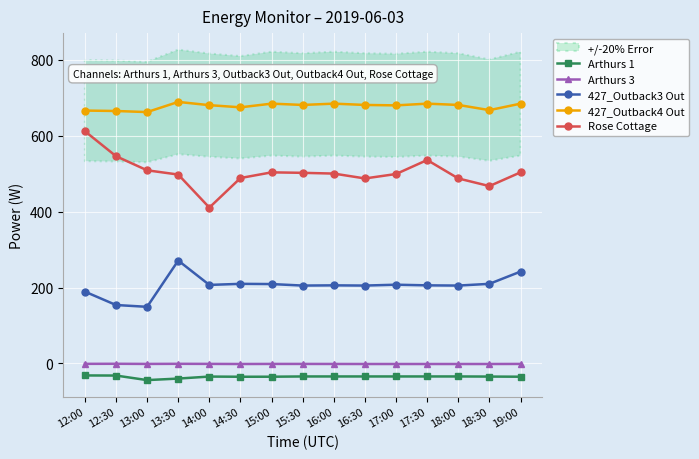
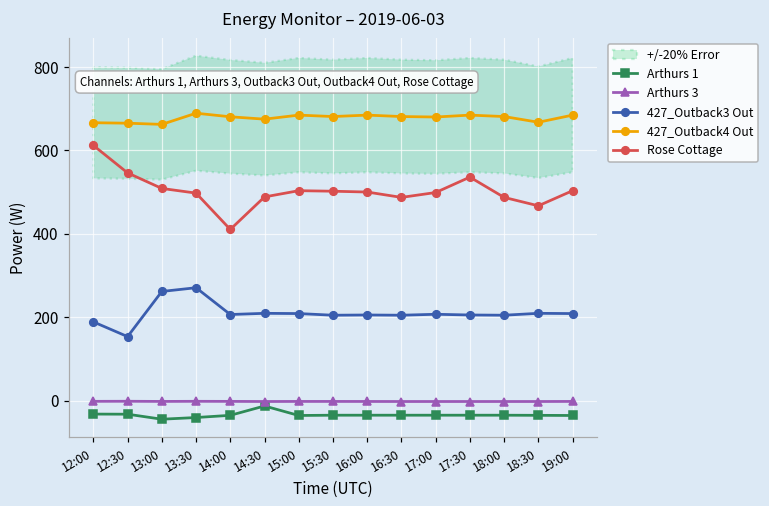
  {
    "Arthurs 1": {
      "12:00": -30,
      "12:30": -30,
      "13:00": -40,
      "13:30": -40,
      "14:00": -30,
-     "14:30": -40,
+     "14:30": -10,
      "15:00": -40,
      "15:30": -30,
      "16:00": -30,
      "16:30": -30,
      "17:00": -30,
      "17:30": -30,
      "18:00": -30,
      "18:30": -30,
      "19:00": -40
    },
    "Arthurs 3": {
      "12:00": 0,
      "12:30": 0,
      "13:00": 0,
      "13:30": 0,
      "14:00": 0,
      "14:30": 0,
      "15:00": 0,
      "15:30": 0,
      "16:00": 0,
      "16:30": 0,
      "17:00": 0,
      "17:30": 0,
      "18:00": 0,
      "18:30": 0,
      "19:00": 0
    },
    "427_Outback3 Out": {
      "12:00": 190,
      "12:30": 150,
-     "13:00": 150,
+     "13:00": 260,
      "13:30": 270,
      "14:00": 210,
      "14:30": 210,
      "15:00": 210,
      "15:30": 210,
      "16:00": 210,
      "16:30": 210,
      "17:00": 210,
      "17:30": 210,
      "18:00": 210,
      "18:30": 210,
-     "19:00": 240
+     "19:00": 210
    },
    "427_Outback4 Out": {
      "12:00": 670,
      "12:30": 670,
      "13:00": 660,
      "13:30": 690,
      "14:00": 680,
      "14:30": 680,
      "15:00": 680,
      "15:30": 680,
      "16:00": 680,
      "16:30": 680,
      "17:00": 680,
      "17:30": 680,
      "18:00": 680,
      "18:30": 670,
      "19:00": 680
    },
    "Rose Cottage": {
      "12:00": 610,
      "12:30": 550,
      "13:00": 510,
      "13:30": 500,
      "14:00": 410,
      "14:30": 490,
      "15:00": 500,
      "15:30": 500,
      "16:00": 500,
      "16:30": 490,
      "17:00": 500,
      "17:30": 540,
      "18:00": 490,
      "18:30": 470,
      "19:00": 500
    }
  }
